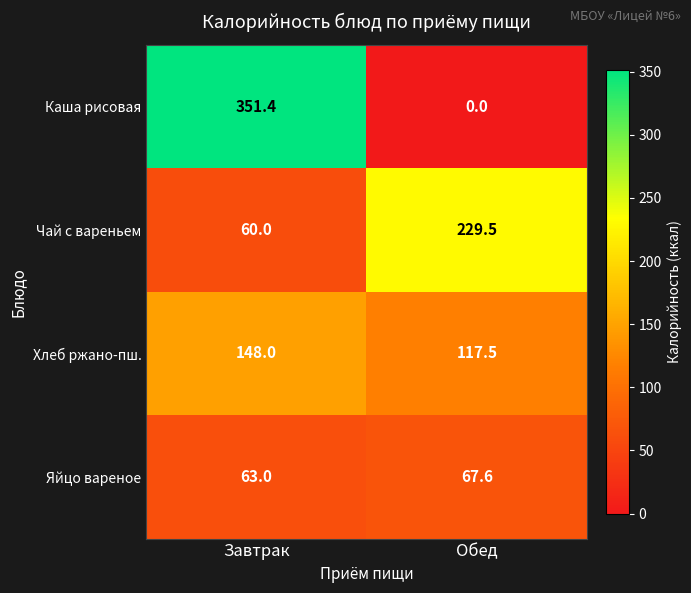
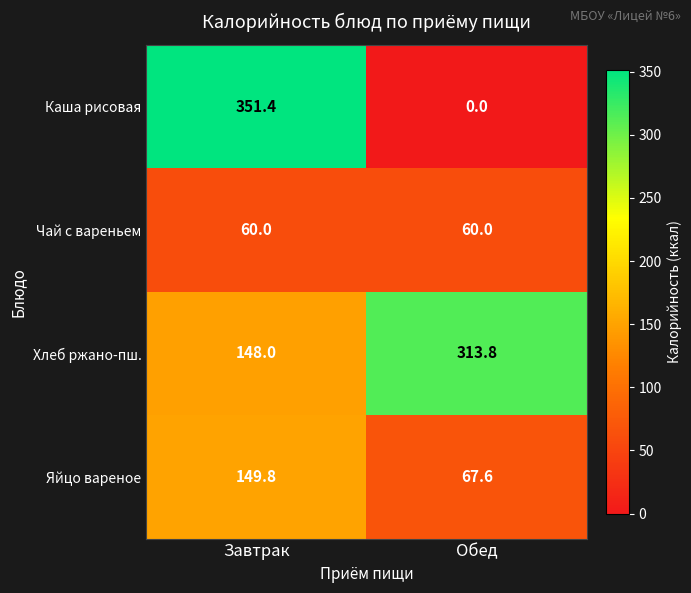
  {
    "Каша рисовая": {
      "Завтрак": 351.4,
      "Обед": 0.0
    },
    "Чай с вареньем": {
      "Завтрак": 60.0,
-     "Обед": 229.5
+     "Обед": 60.0
    },
    "Хлеб ржано-пш.": {
      "Завтрак": 148.0,
-     "Обед": 117.5
+     "Обед": 313.8
    },
    "Яйцо вареное": {
-     "Завтрак": 63.0,
+     "Завтрак": 149.8,
      "Обед": 67.6
    }
  }
